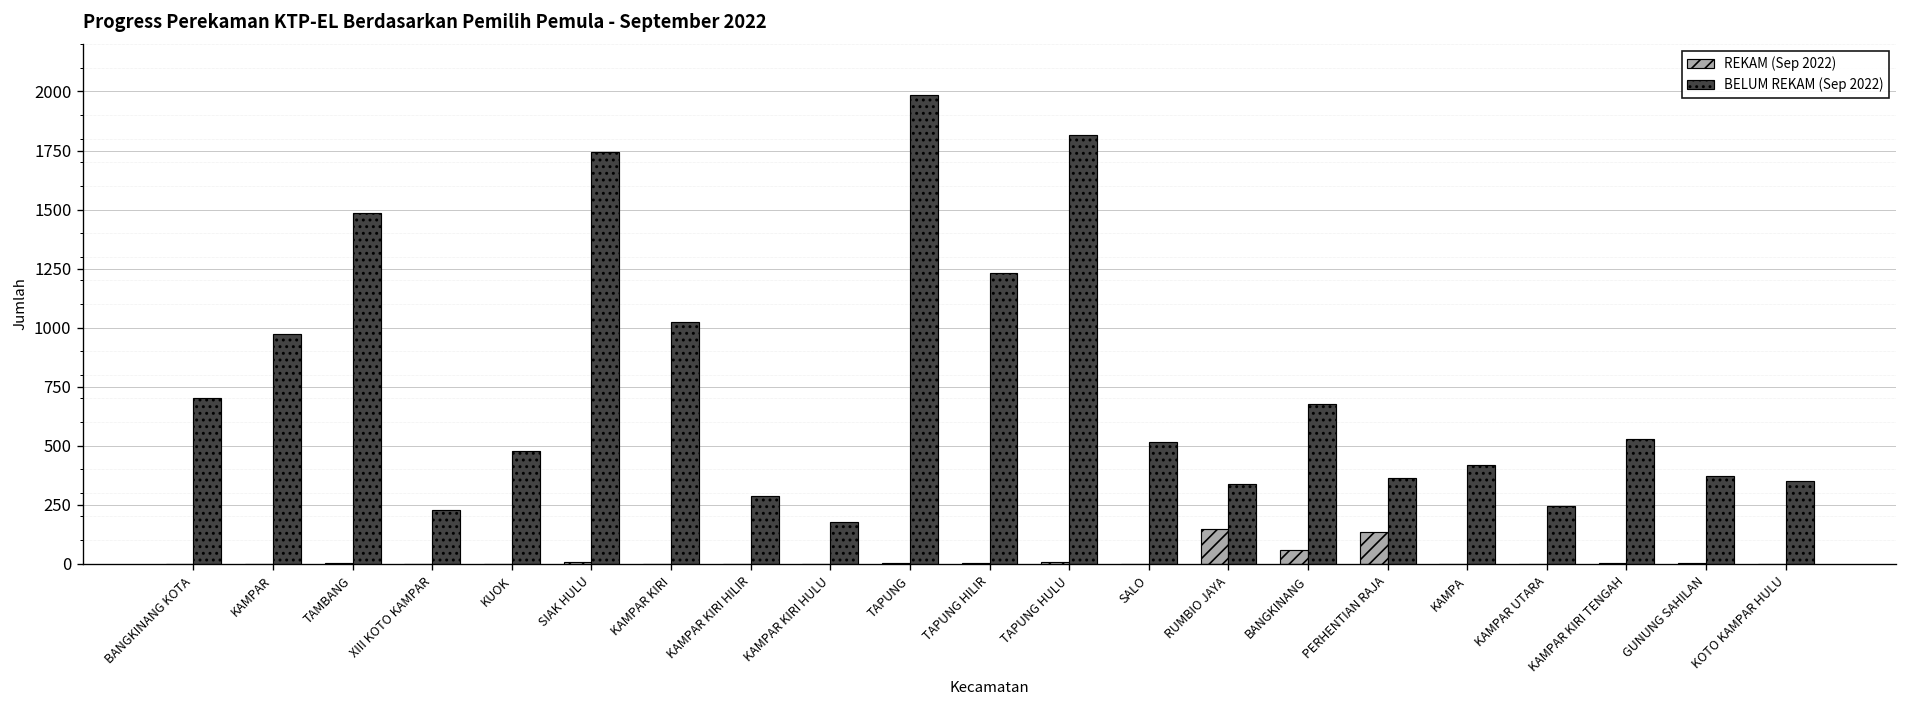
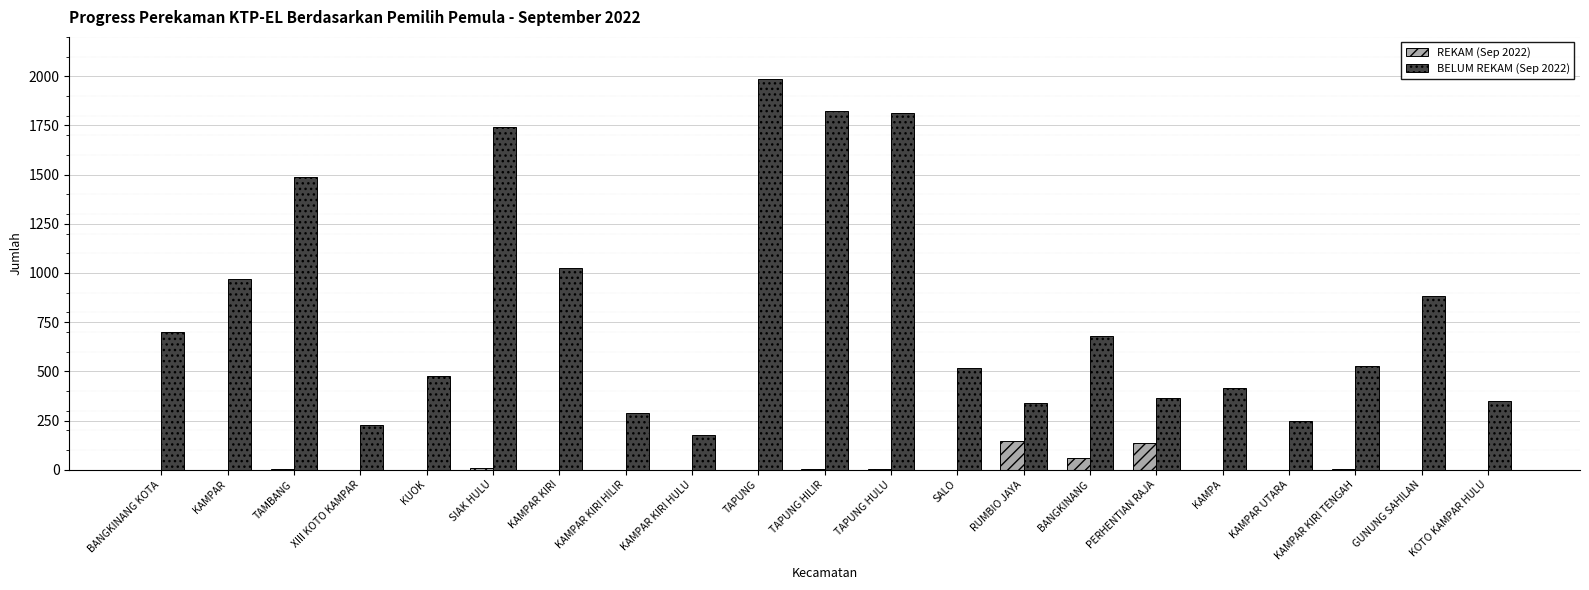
  {
    "REKAM (Sep 2022)": {
      "BANGKINANG KOTA": 0,
      "KAMPAR": 0,
      "XIII KOTO KAMPAR": 0,
      "KUOK": 0,
      "KAMPAR KIRI": 0,
      "KAMPAR KIRI HILIR": 0,
      "KAMPAR KIRI HULU": 0,
      "SALO": 0,
      "RUMBIO JAYA": 150,
      "BANGKINANG": 60,
      "PERHENTIAN RAJA": 140,
      "KAMPA": 0,
      "KAMPAR UTARA": 0,
      "KOTO KAMPAR HULU": 0
    },
    "BELUM REKAM (Sep 2022)": {
      "BANGKINANG KOTA": 700,
      "KAMPAR": 970,
      "TAMBANG": 1490,
      "XIII KOTO KAMPAR": 230,
      "KUOK": 480,
      "SIAK HULU": 1740,
      "KAMPAR KIRI": 1030,
      "KAMPAR KIRI HILIR": 290,
      "KAMPAR KIRI HULU": 180,
      "TAPUNG": 1980,
-     "TAPUNG HILIR": 1230,
+     "TAPUNG HILIR": 1820,
      "TAPUNG HULU": 1810,
      "SALO": 520,
      "RUMBIO JAYA": 340,
      "BANGKINANG": 680,
      "PERHENTIAN RAJA": 360,
      "KAMPA": 420,
      "KAMPAR UTARA": 250,
      "KAMPAR KIRI TENGAH": 530,
-     "GUNUNG SAHILAN": 370,
+     "GUNUNG SAHILAN": 880,
      "KOTO KAMPAR HULU": 350
    }
  }
